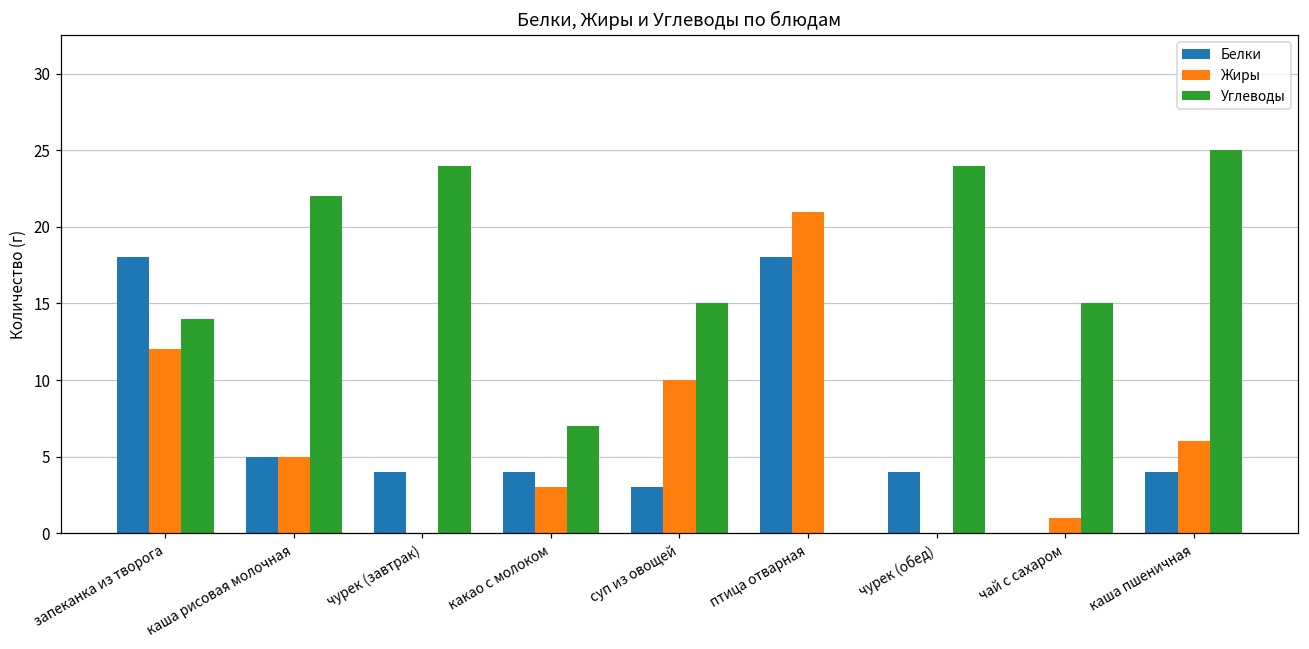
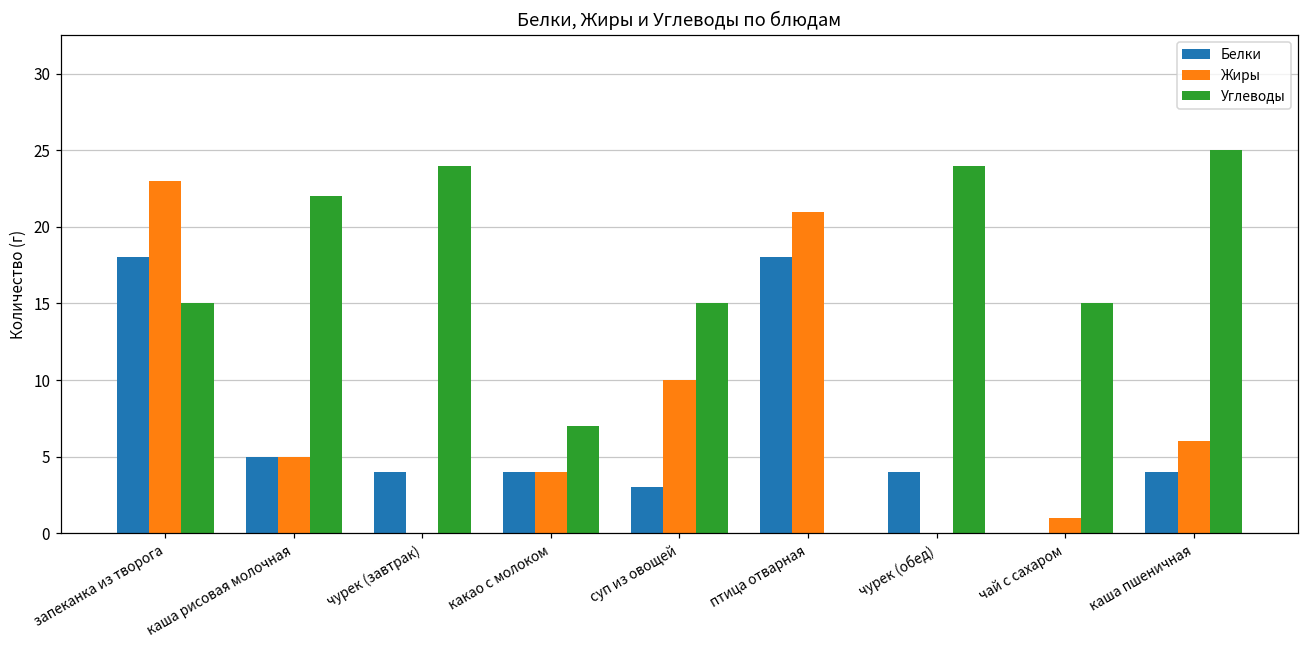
  {
    "Белки": {
      "запеканка из творога": 18,
      "каша рисовая молочная": 5,
      "чурек (завтрак)": 4,
      "какао с молоком": 4,
      "суп из овощей": 3,
      "птица отварная": 18,
      "чурек (обед)": 4,
      "чай с сахаром": 0,
      "каша пшеничная": 4
    },
    "Жиры": {
-     "запеканка из творога": 12,
+     "запеканка из творога": 23,
      "каша рисовая молочная": 5,
      "чурек (завтрак)": 0,
-     "какао с молоком": 3,
+     "какао с молоком": 4,
      "суп из овощей": 10,
      "птица отварная": 21,
      "чурек (обед)": 0,
      "чай с сахаром": 1,
      "каша пшеничная": 6
    },
    "Углеводы": {
-     "запеканка из творога": 14,
+     "запеканка из творога": 15,
      "каша рисовая молочная": 22,
      "чурек (завтрак)": 24,
      "какао с молоком": 7,
      "суп из овощей": 15,
      "птица отварная": 0,
      "чурек (обед)": 24,
      "чай с сахаром": 15,
      "каша пшеничная": 25
    }
  }
